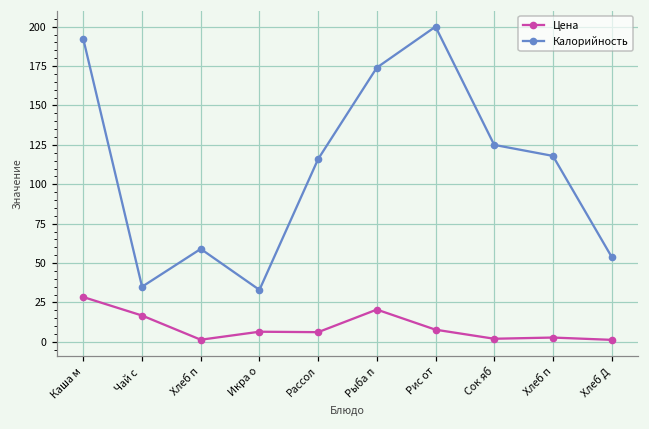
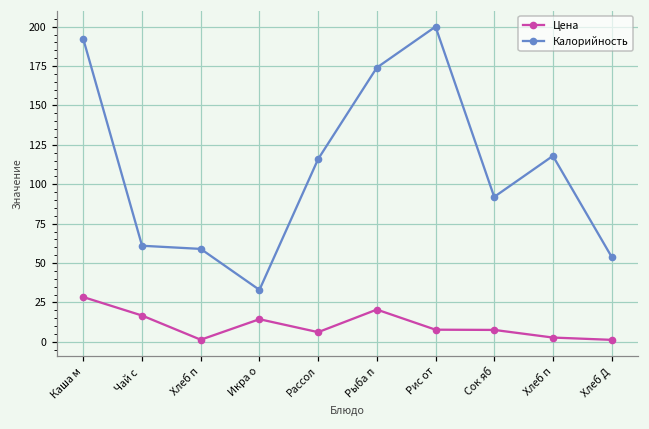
  {
    "Цена": {
      "Каша м": 28,
      "Чай с": 17,
-     "Икра о": 6,
+     "Икра о": 14,
      "Рассол": 6,
      "Рыба п": 21,
      "Рис от": 8,
-     "Сок яб": 2,
+     "Сок яб": 8,
      "Хлеб Д": 1
    },
    "Калорийность": {
      "Каша м": 192,
-     "Чай с": 35,
+     "Чай с": 61,
      "Икра о": 33,
      "Рассол": 116,
      "Рыба п": 174,
      "Рис от": 200,
-     "Сок яб": 125,
+     "Сок яб": 92,
      "Хлеб Д": 54
    }
  }
